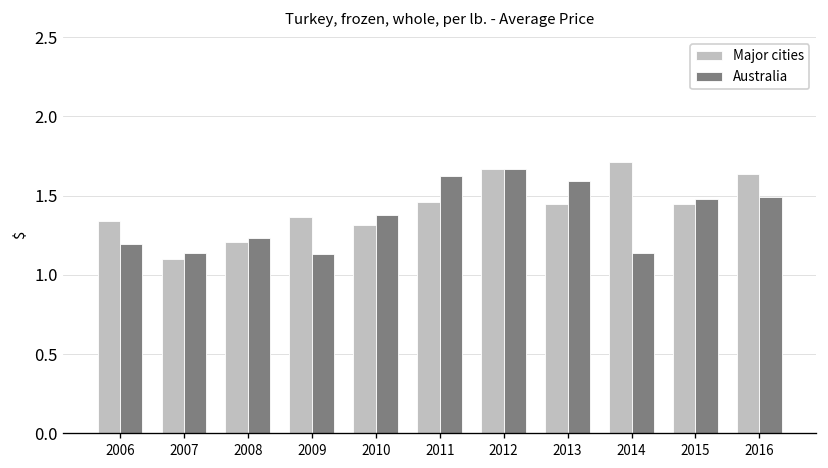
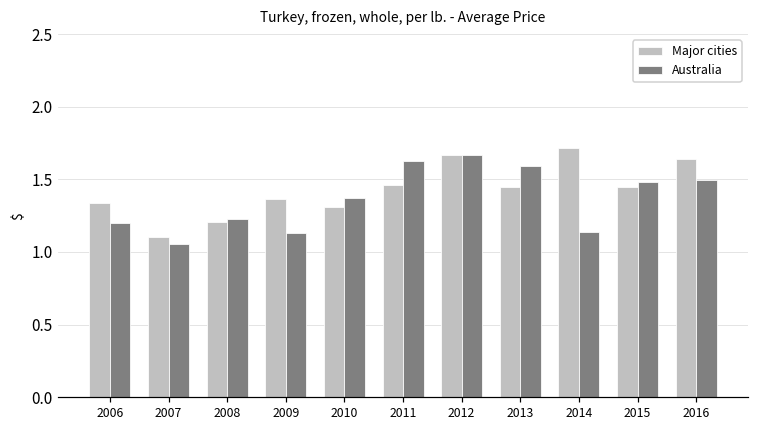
  {
    "Major cities": {
      "2006": 1.34,
      "2007": 1.10,
      "2008": 1.21,
      "2009": 1.37,
      "2010": 1.31,
      "2011": 1.46,
      "2012": 1.67,
      "2013": 1.45,
      "2014": 1.71,
      "2015": 1.45,
      "2016": 1.64
    },
    "Australia": {
      "2006": 1.20,
-     "2007": 1.14,
+     "2007": 1.05,
      "2008": 1.23,
      "2009": 1.13,
      "2010": 1.38,
      "2011": 1.63,
      "2012": 1.67,
      "2013": 1.59,
      "2014": 1.14,
      "2015": 1.48,
      "2016": 1.49
    }
  }
